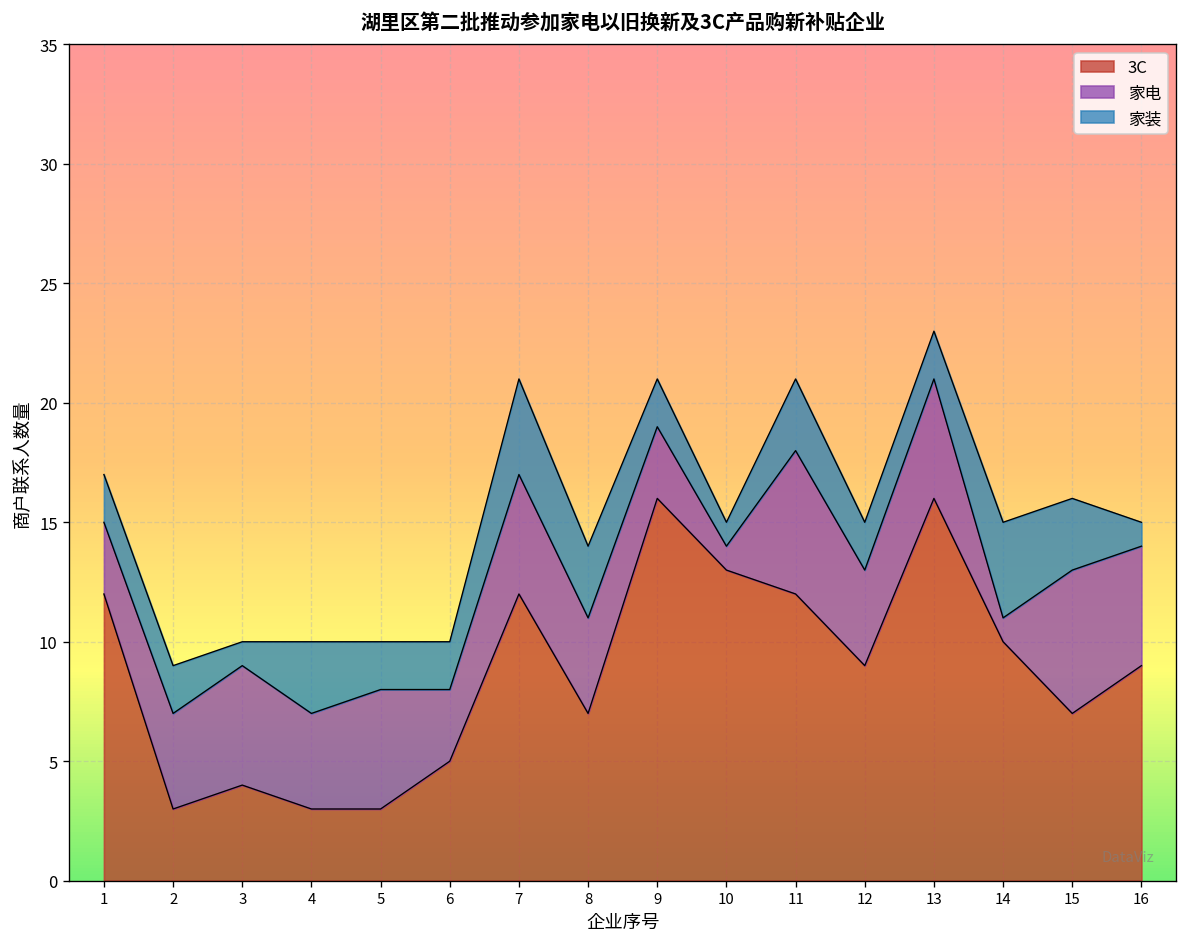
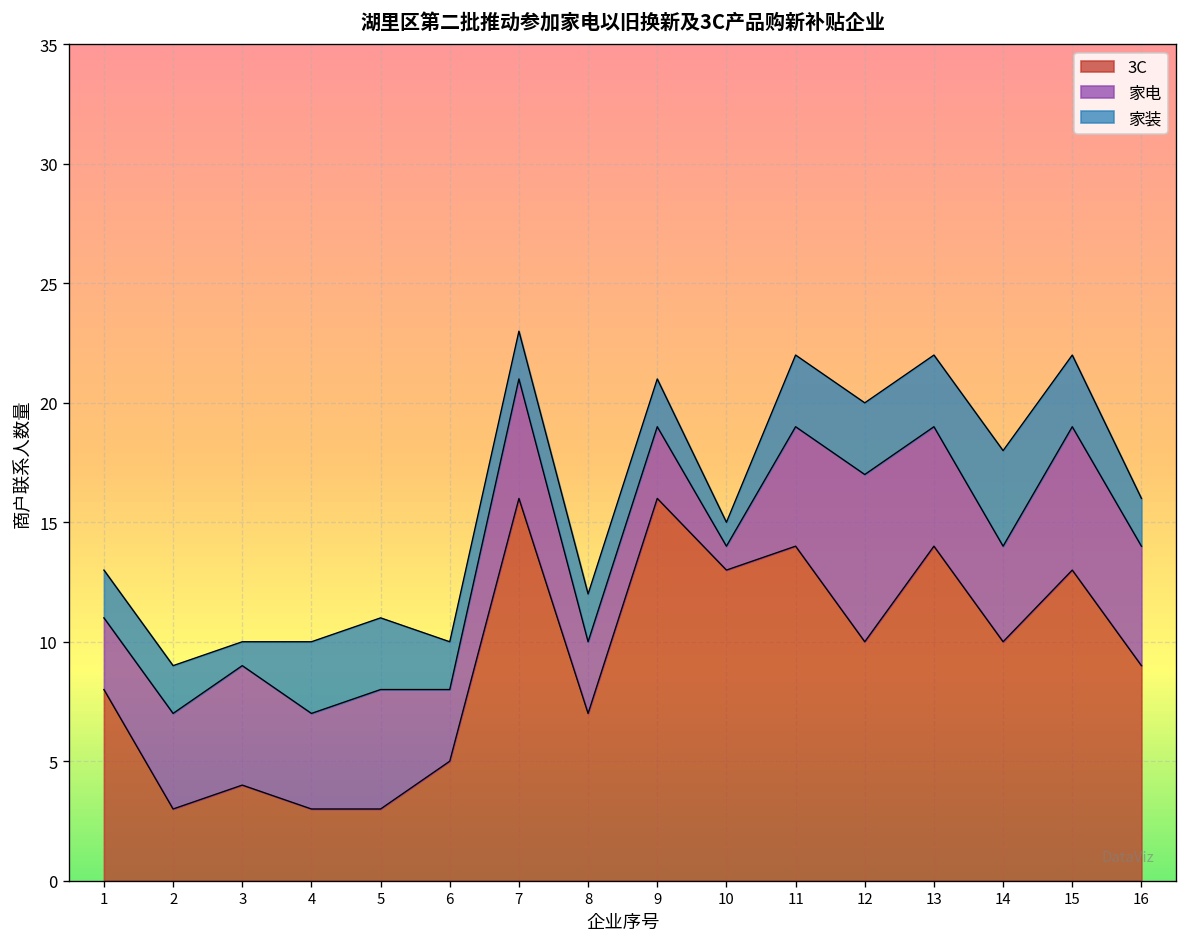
  {
    "3C": {
-     "1": 12,
+     "1": 8,
      "2": 3,
      "3": 4,
      "4": 3,
      "5": 3,
      "6": 5,
-     "7": 12,
+     "7": 16,
      "8": 7,
      "9": 16,
      "10": 13,
-     "11": 12,
-     "12": 9,
-     "13": 16,
+     "11": 14,
+     "12": 10,
+     "13": 14,
      "14": 10,
-     "15": 7,
+     "15": 13,
      "16": 9
    },
    "家电": {
      "1": 3,
      "2": 4,
      "3": 5,
      "4": 4,
      "5": 5,
      "6": 3,
      "7": 5,
-     "8": 4,
+     "8": 3,
      "9": 3,
      "10": 1,
-     "11": 6,
-     "12": 4,
+     "11": 5,
+     "12": 7,
      "13": 5,
-     "14": 1,
+     "14": 4,
      "15": 6,
      "16": 5
    },
    "家装": {
      "1": 2,
      "2": 2,
      "3": 1,
      "4": 3,
-     "5": 2,
+     "5": 3,
      "6": 2,
-     "7": 4,
-     "8": 3,
+     "7": 2,
+     "8": 2,
      "9": 2,
      "10": 1,
      "11": 3,
-     "12": 2,
-     "13": 2,
+     "12": 3,
+     "13": 3,
      "14": 4,
      "15": 3,
-     "16": 1
+     "16": 2
    }
  }
